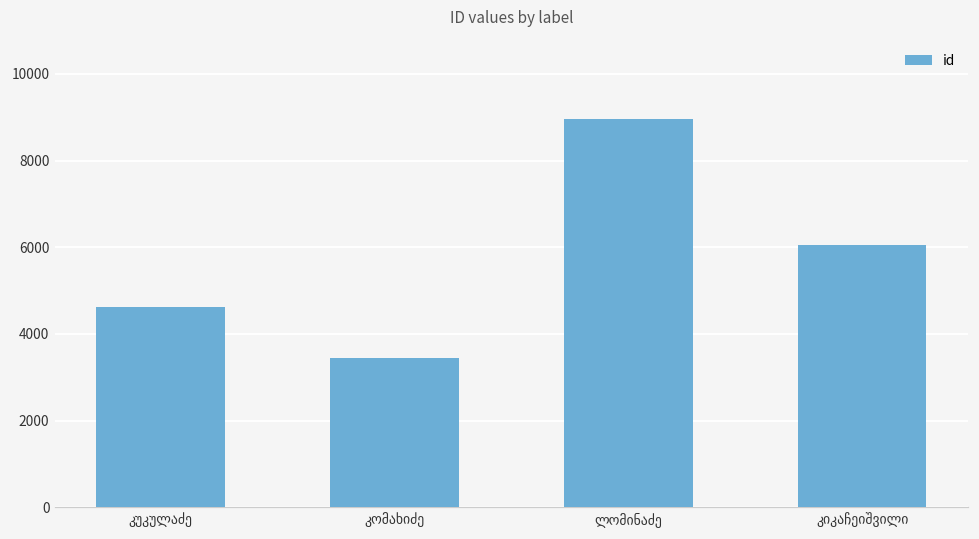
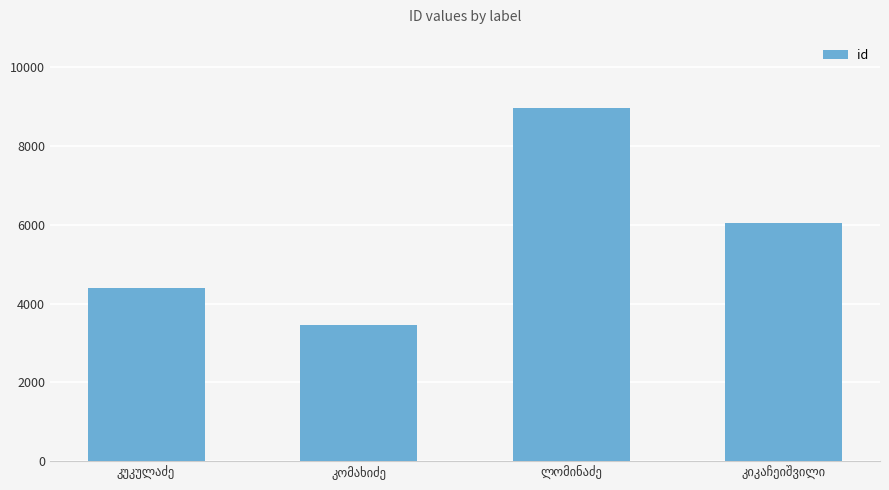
  {
-   "კუკულაძე": 4600,
+   "კუკულაძე": 4400,
    "კომახიძე": 3500,
    "ლომინაძე": 9000,
    "კიკაჩეიშვილი": 6100
  }
